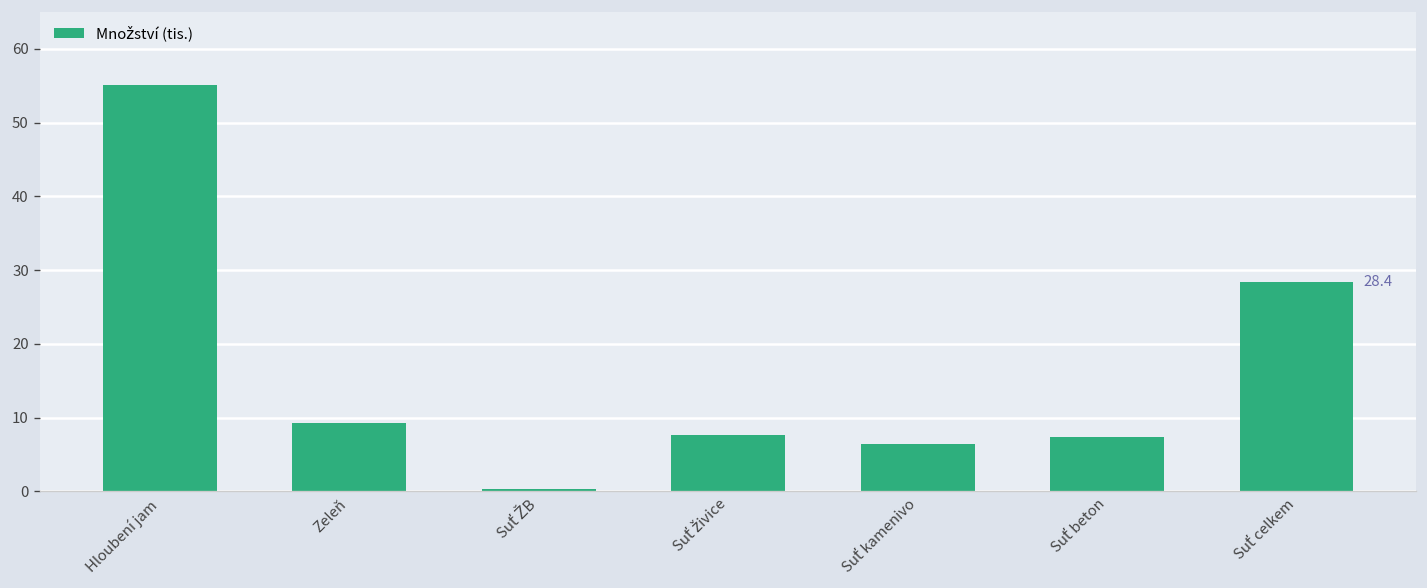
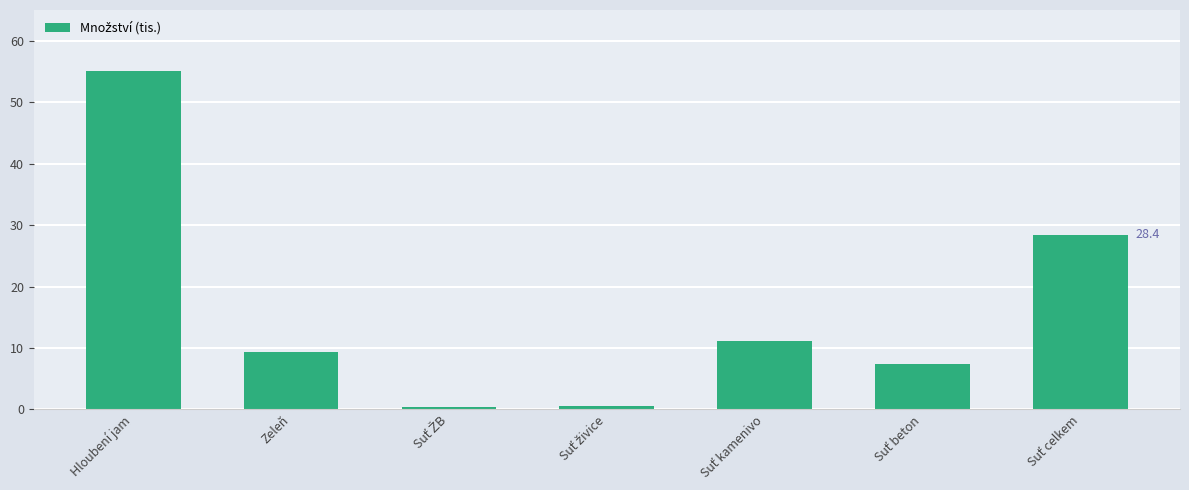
  {
    "Hloubení jam": 55,
    "Zeleň": 9,
-   "Suť živice": 8,
-   "Suť kamenivo": 6,
+   "Suť živice": 0,
+   "Suť kamenivo": 11,
    "Suť beton": 7,
    "Suť celkem": 28
  }
